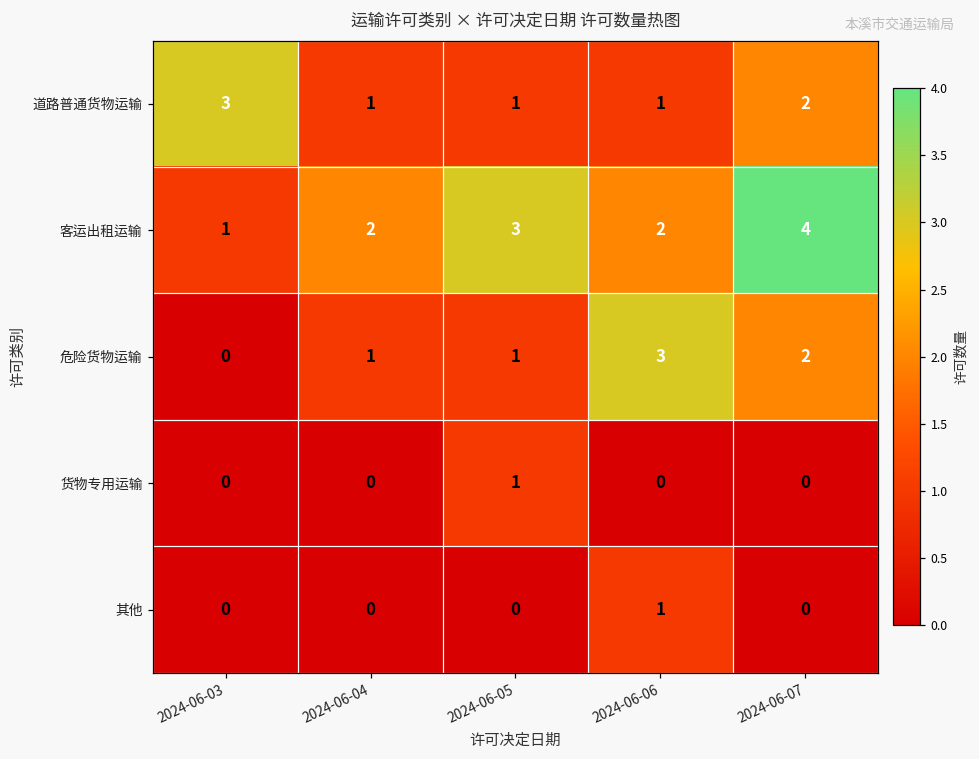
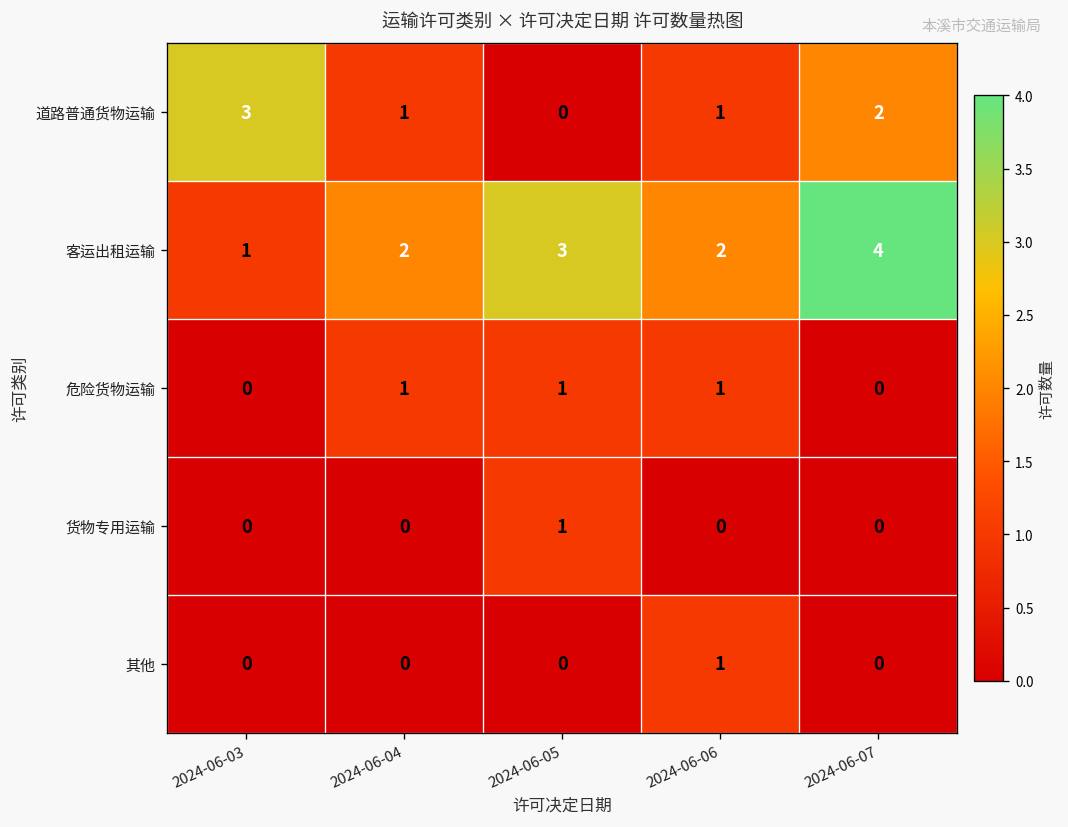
  {
    "道路普通货物运输": {
      "2024-06-03": 3,
      "2024-06-04": 1,
-     "2024-06-05": 1,
+     "2024-06-05": 0,
      "2024-06-06": 1,
      "2024-06-07": 2
    },
    "客运出租运输": {
      "2024-06-03": 1,
      "2024-06-04": 2,
      "2024-06-05": 3,
      "2024-06-06": 2,
      "2024-06-07": 4
    },
    "危险货物运输": {
      "2024-06-03": 0,
      "2024-06-04": 1,
      "2024-06-05": 1,
-     "2024-06-06": 3,
-     "2024-06-07": 2
+     "2024-06-06": 1,
+     "2024-06-07": 0
    },
    "货物专用运输": {
      "2024-06-03": 0,
      "2024-06-04": 0,
      "2024-06-05": 1,
      "2024-06-06": 0,
      "2024-06-07": 0
    },
    "其他": {
      "2024-06-03": 0,
      "2024-06-04": 0,
      "2024-06-05": 0,
      "2024-06-06": 1,
      "2024-06-07": 0
    }
  }
